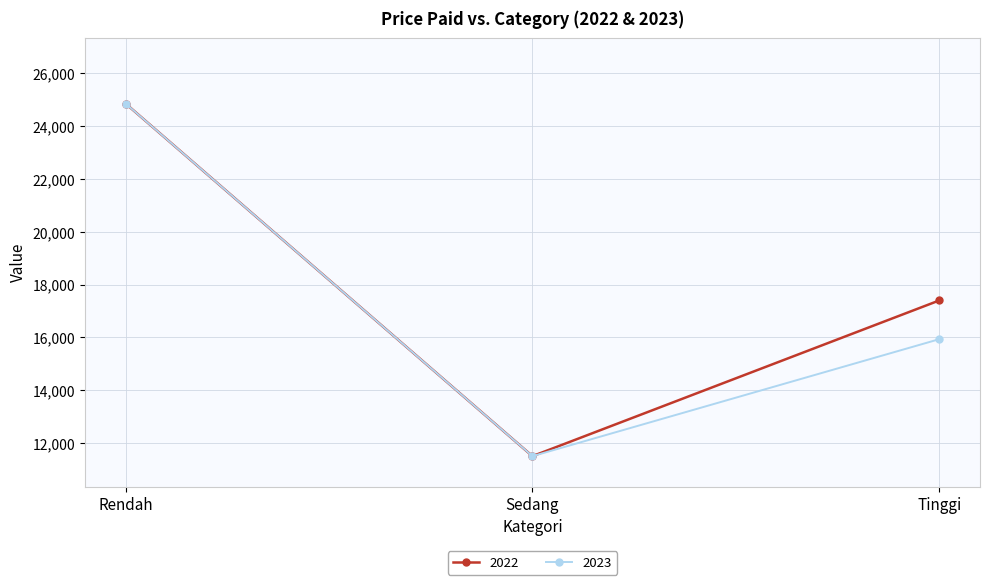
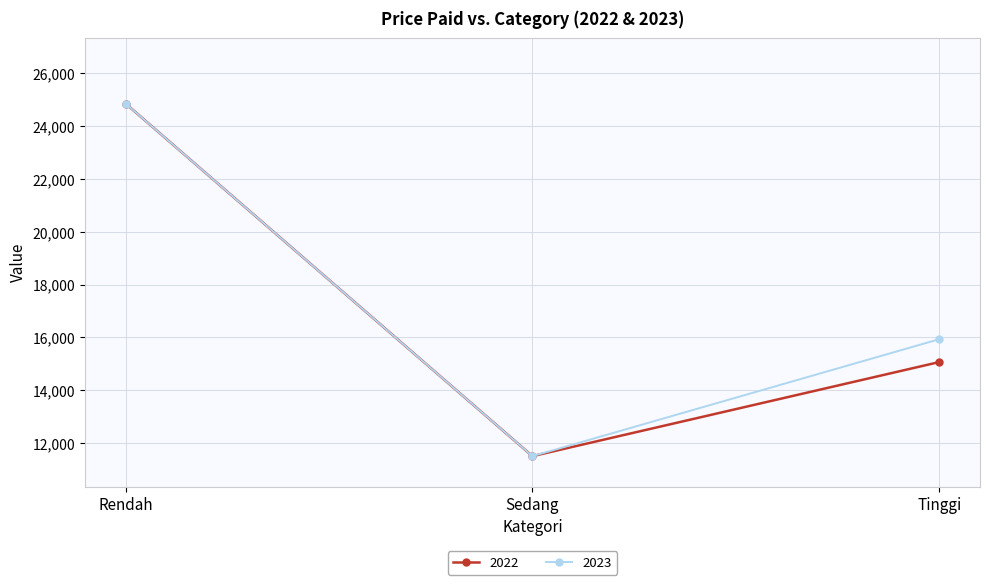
  {
    "2022": {
-     "Tinggi": "17,400"
+     "Tinggi": "15,100"
    },
    "2023": {
      "Tinggi": "15,900"
    }
  }
